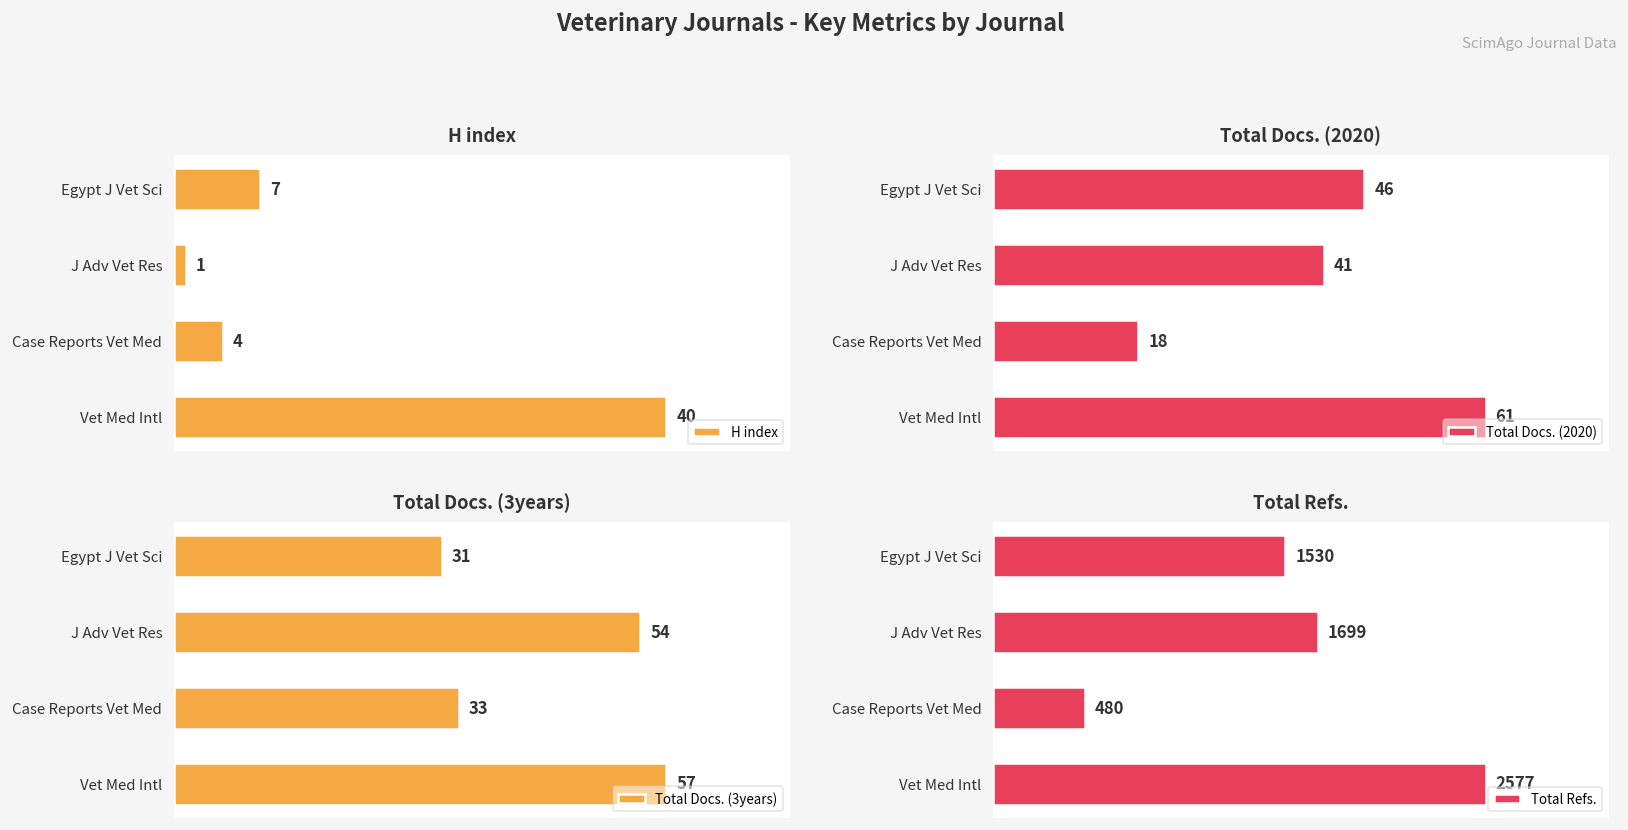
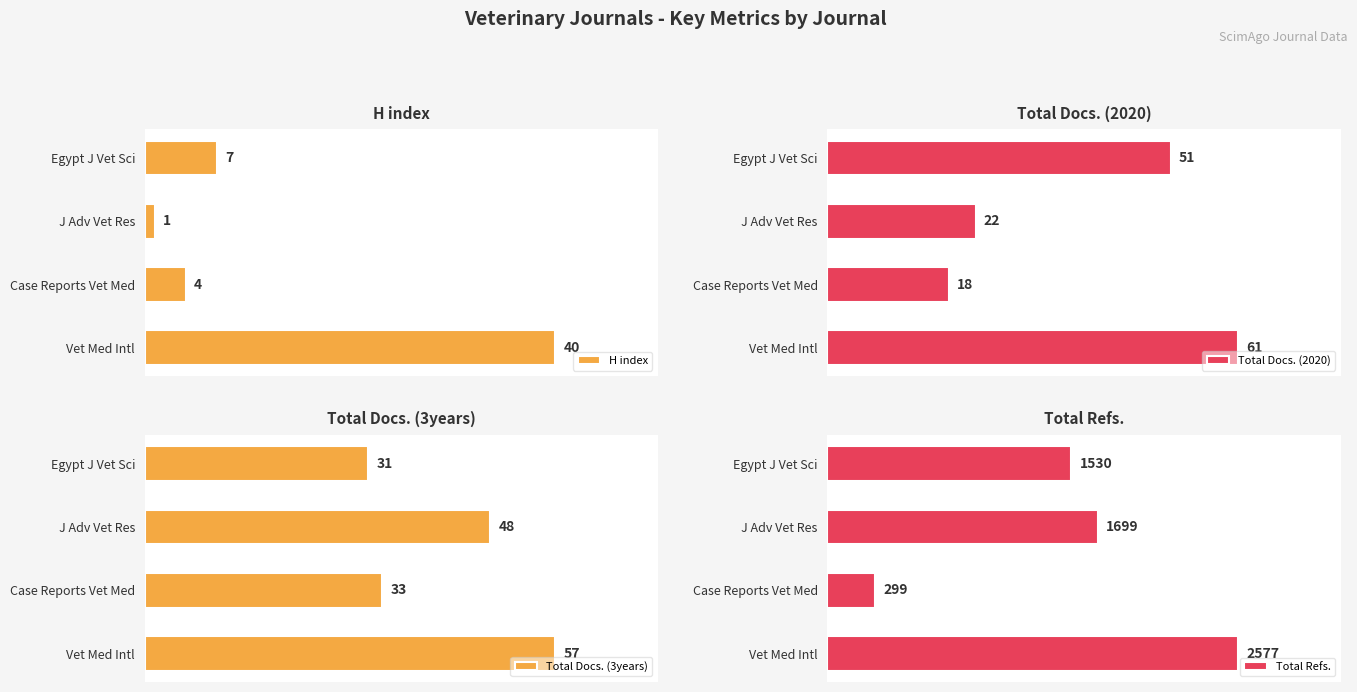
  {
    "H index": {
      "Egypt J Vet Sci": 7,
      "J Adv Vet Res": 1,
      "Case Reports Vet Med": 4
    },
    "Total Docs. (2020)": {
-     "Egypt J Vet Sci": 46,
-     "J Adv Vet Res": 41,
+     "Egypt J Vet Sci": 51,
+     "J Adv Vet Res": 22,
      "Case Reports Vet Med": 18
    },
    "Total Docs. (3years)": {
      "Egypt J Vet Sci": 31,
-     "J Adv Vet Res": 54,
+     "J Adv Vet Res": 48,
      "Case Reports Vet Med": 33
    },
    "Total Refs.": {
      "Egypt J Vet Sci": 1530,
      "J Adv Vet Res": 1699,
-     "Case Reports Vet Med": 480
+     "Case Reports Vet Med": 299
    }
  }
